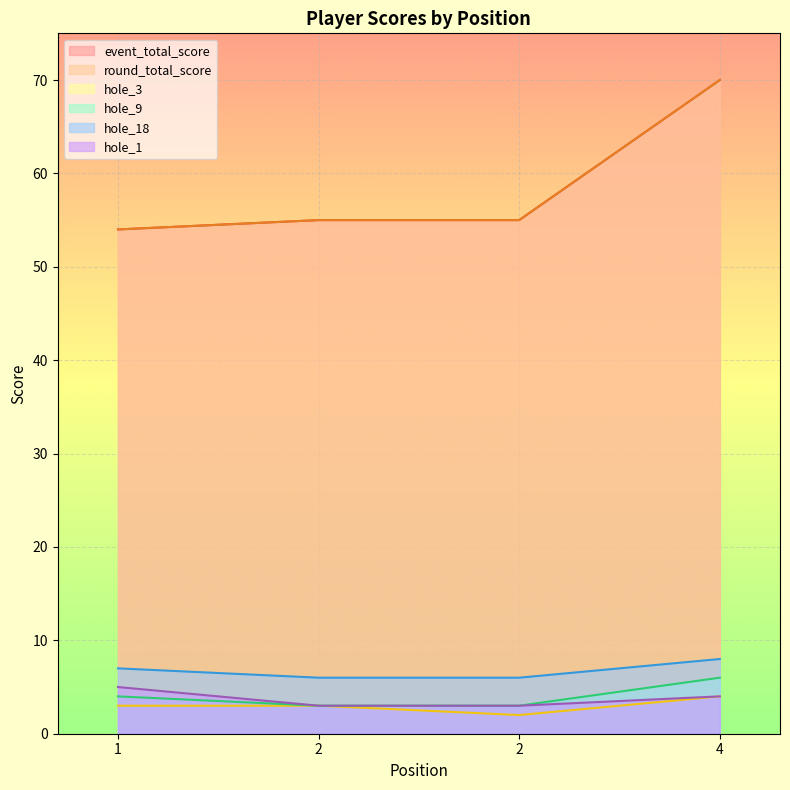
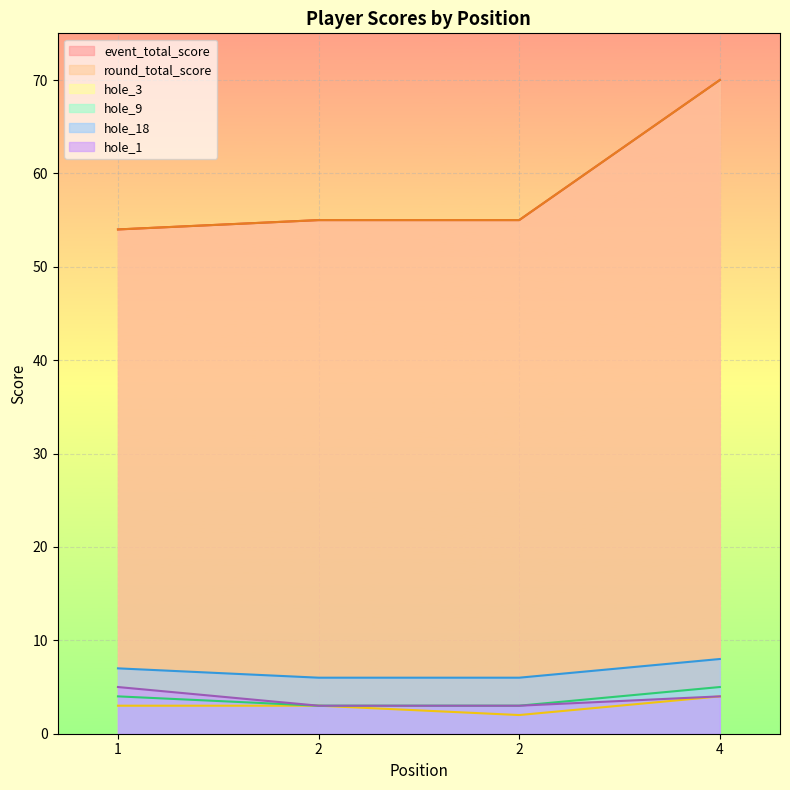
  {
    "hole_9": {
      "1": 4,
-     "4": 6
+     "4": 5
    },
    "hole_18": {
      "1": 7,
      "4": 8
    },
    "hole_1": {
      "1": 5
    }
  }
